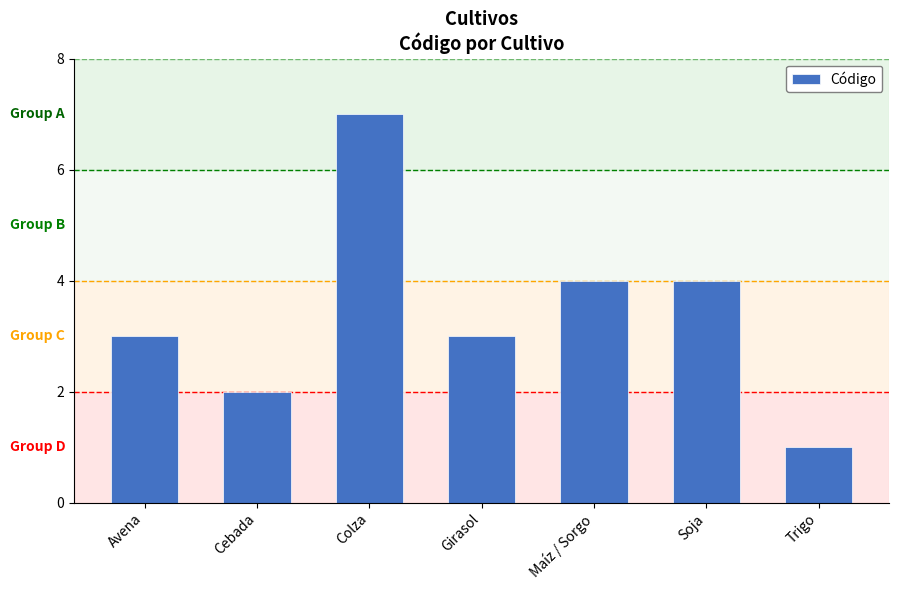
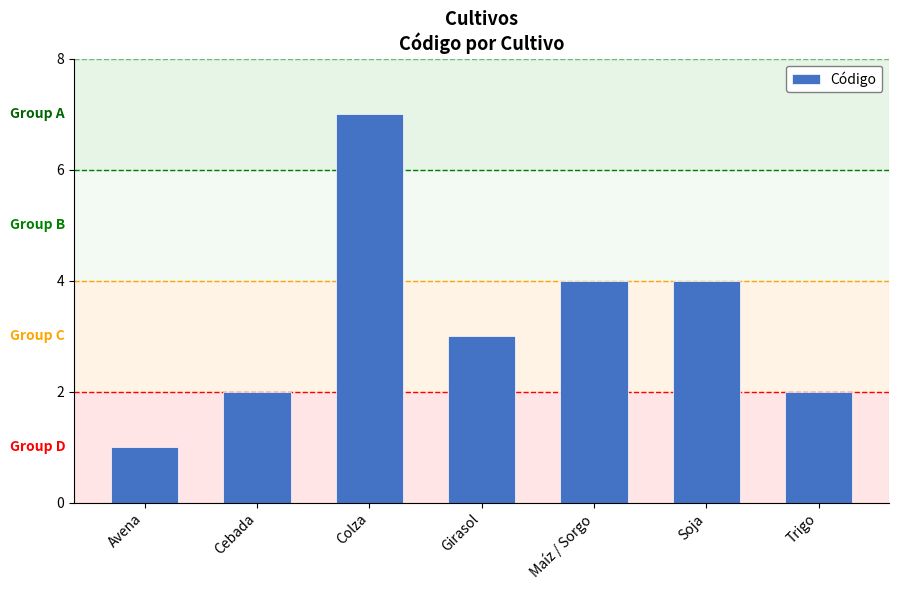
  {
-   "Avena": 3,
+   "Avena": 1,
    "Cebada": 2,
    "Colza": 7,
    "Girasol": 3,
    "Maíz / Sorgo": 4,
    "Soja": 4,
-   "Trigo": 1
+   "Trigo": 2
  }
